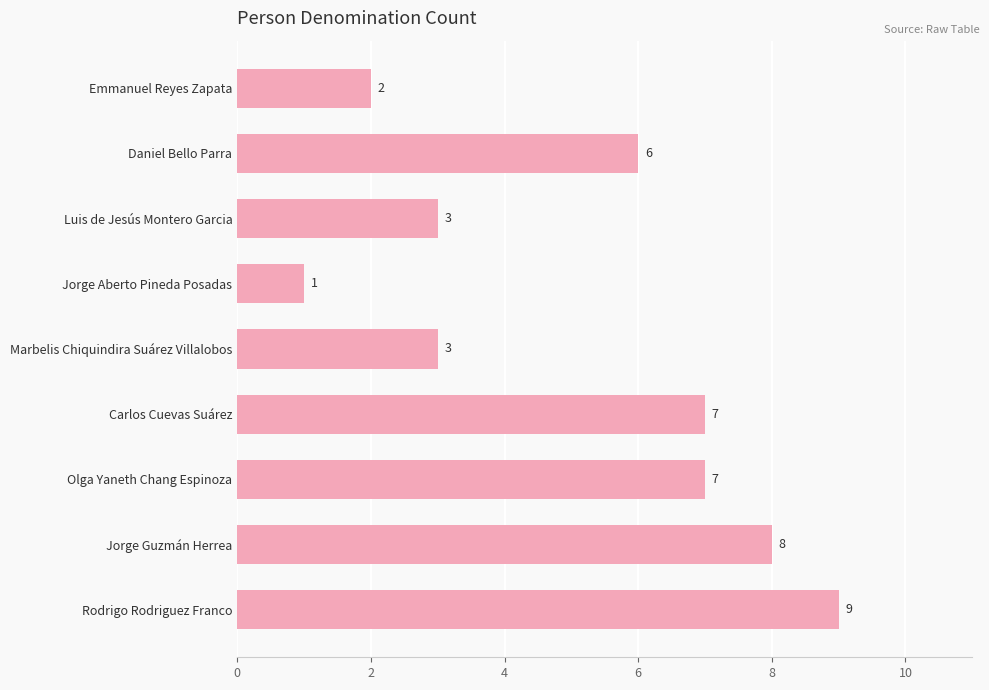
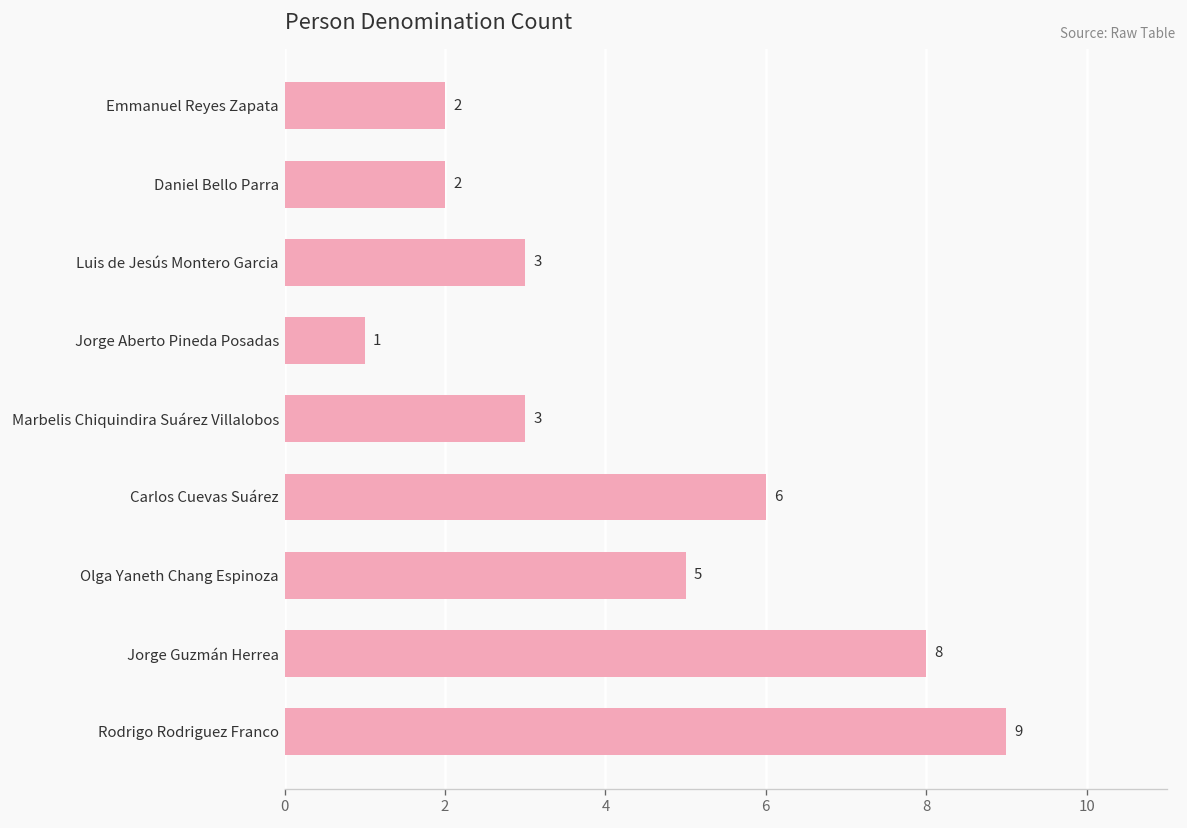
  {
    "Emmanuel Reyes Zapata": 2,
-   "Daniel Bello Parra": 6,
+   "Daniel Bello Parra": 2,
    "Luis de Jesús Montero Garcia": 3,
    "Jorge Aberto Pineda Posadas": 1,
    "Marbelis Chiquindira Suárez Villalobos": 3,
-   "Carlos Cuevas Suárez": 7,
-   "Olga Yaneth Chang Espinoza": 7,
+   "Carlos Cuevas Suárez": 6,
+   "Olga Yaneth Chang Espinoza": 5,
    "Jorge Guzmán Herrea": 8,
    "Rodrigo Rodriguez Franco": 9
  }
